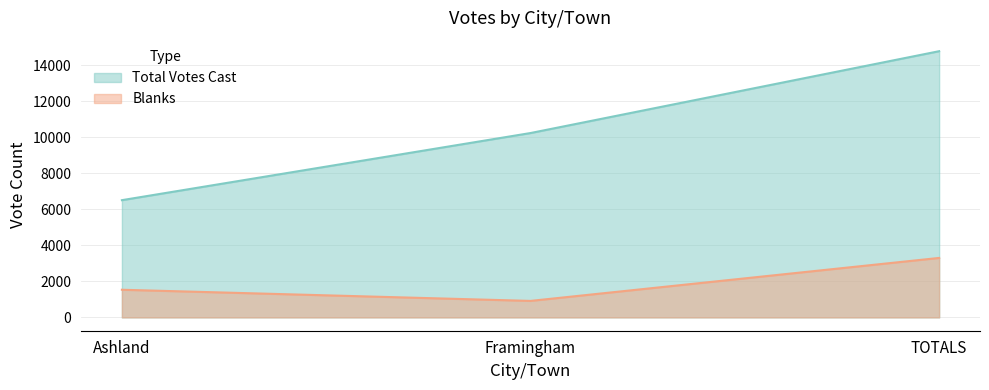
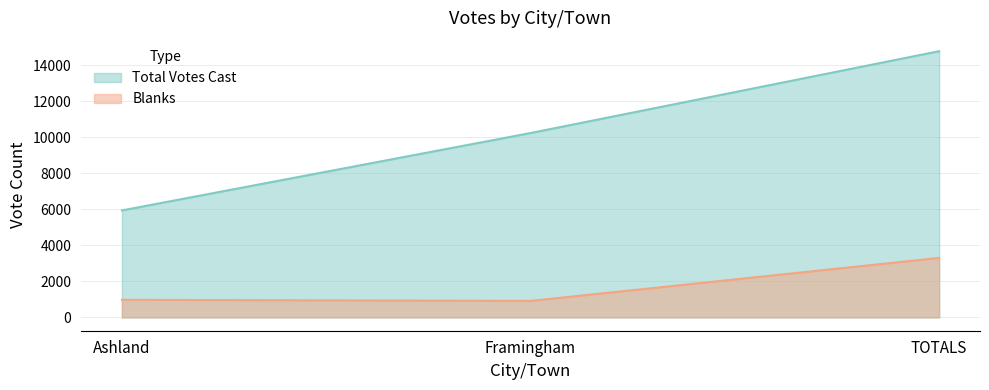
  {
    "Total Votes Cast": {
-     "Ashland": 6500,
+     "Ashland": 5900,
      "Framingham": 10200,
      "TOTALS": 14800
    },
    "Blanks": {
-     "Ashland": 1500,
+     "Ashland": 1000,
      "Framingham": 900,
      "TOTALS": 3300
    }
  }
